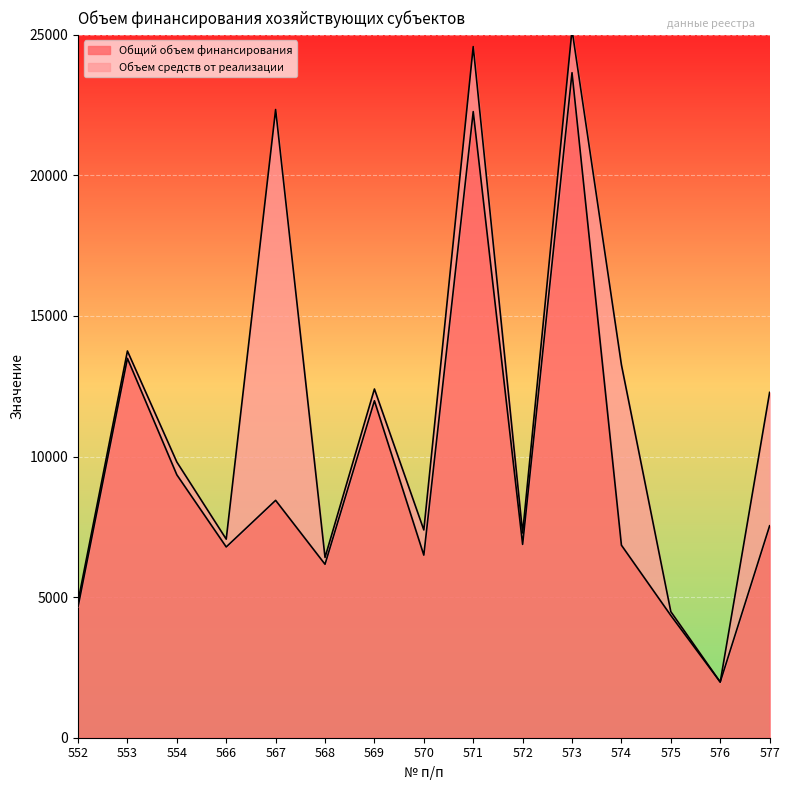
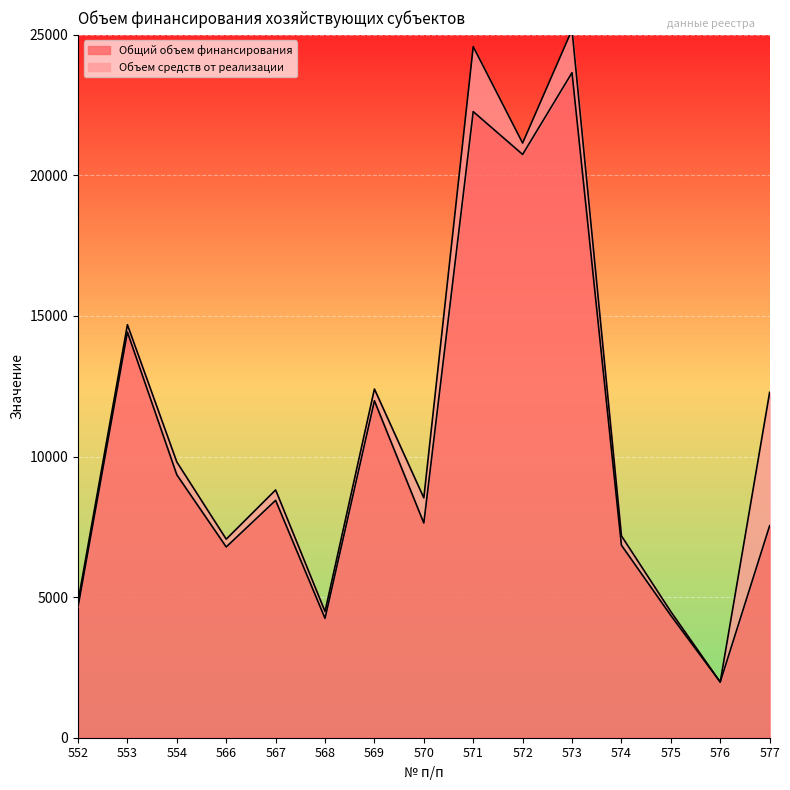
  {
    "Общий объем финансирования": {
      "552": 4700,
-     "553": 13500,
+     "553": 14400,
      "554": 9400,
      "566": 6800,
      "567": 8400,
-     "568": 6200,
+     "568": 4200,
      "569": 12000,
-     "570": 6500,
+     "570": 7600,
      "571": 22300,
-     "572": 6900,
+     "572": 20700,
      "573": 23700,
      "574": 6800,
      "575": 4300,
      "577": 7500
    },
    "Объем средств от реализации": {
      "552": 200,
      "553": 300,
      "554": 500,
      "566": 300,
-     "567": 13900,
+     "567": 400,
      "568": 200,
      "569": 400,
      "570": 900,
      "571": 2300,
      "572": 400,
-     "574": 6400,
+     "574": 300,
      "575": 100,
      "577": 4700
    }
  }
